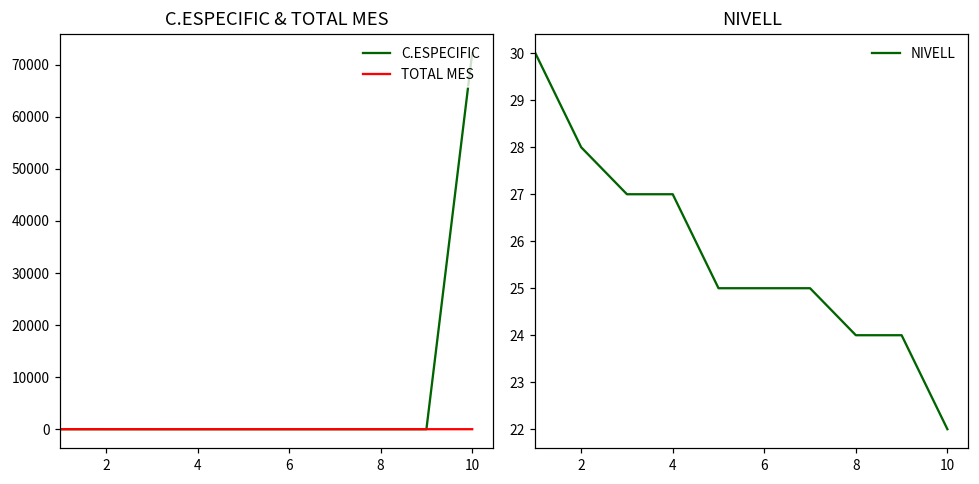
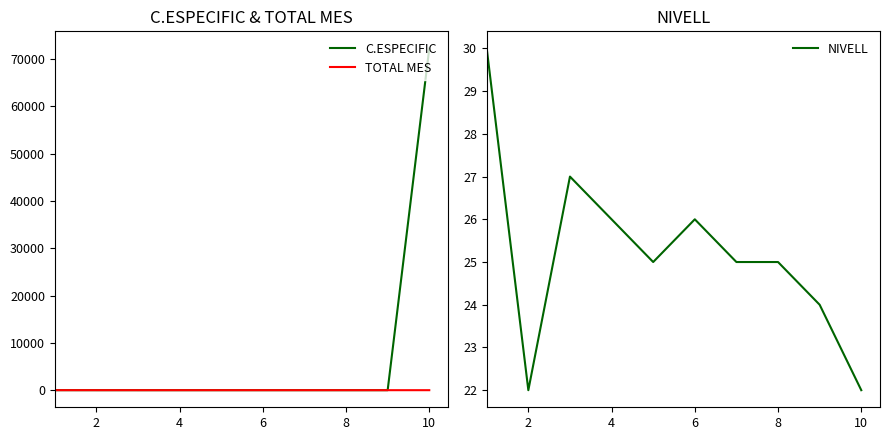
  {
    "C.ESPECIFIC & TOTAL MES": {
      "TOTAL MES": {
        "10": 0
      }
    },
    "NIVELL": {
-     "2": 28,
-     "4": 27,
-     "6": 25,
-     "8": 24,
+     "2": 22,
+     "4": 26,
+     "6": 26,
+     "8": 25,
      "10": 22
    }
  }
